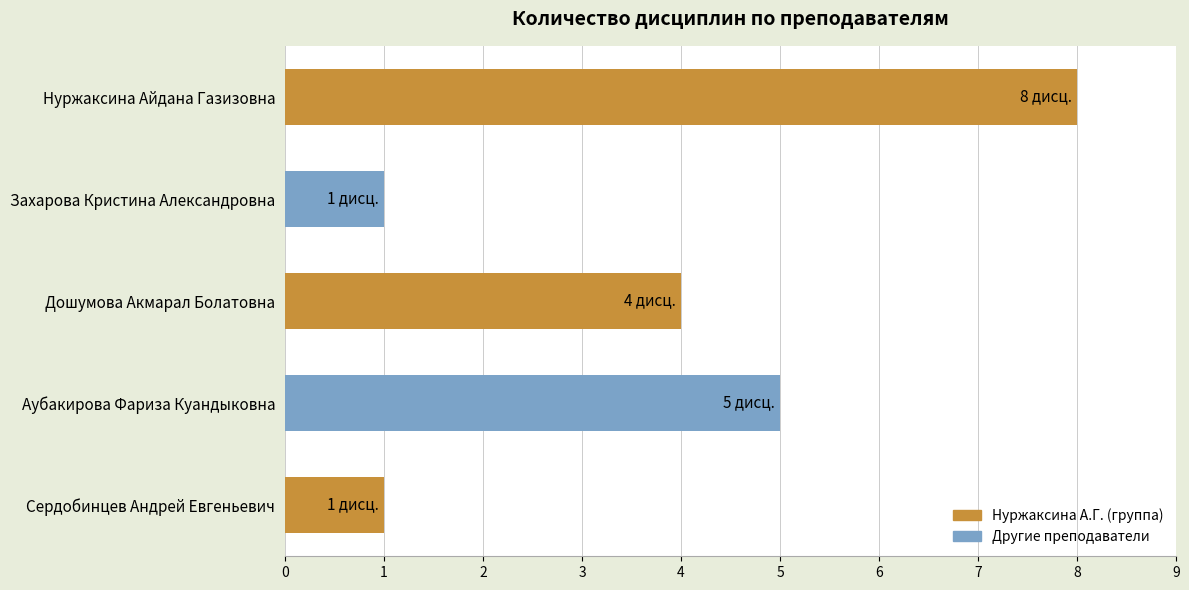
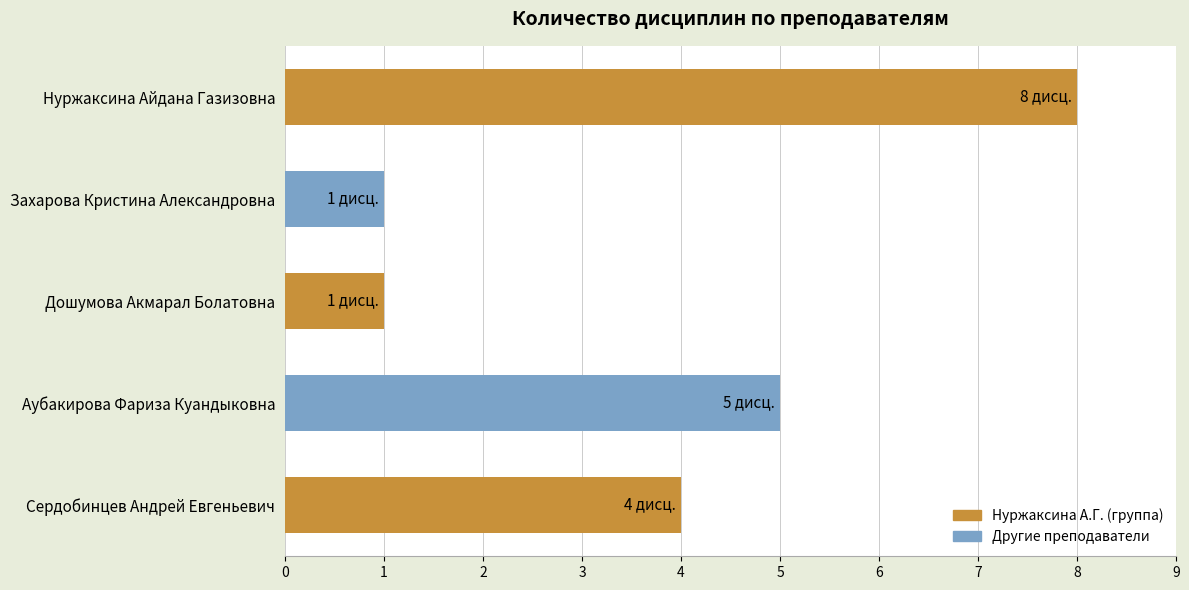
  {
    "Нуржаксина Айдана Газизовна": 8,
    "Захарова Кристина Александровна": 1,
-   "Дошумова Акмарал Болатовна": 4,
+   "Дошумова Акмарал Болатовна": 1,
    "Аубакирова Фариза Куандыковна": 5,
-   "Сердобинцев Андрей Евгеньевич": 1
+   "Сердобинцев Андрей Евгеньевич": 4
  }
